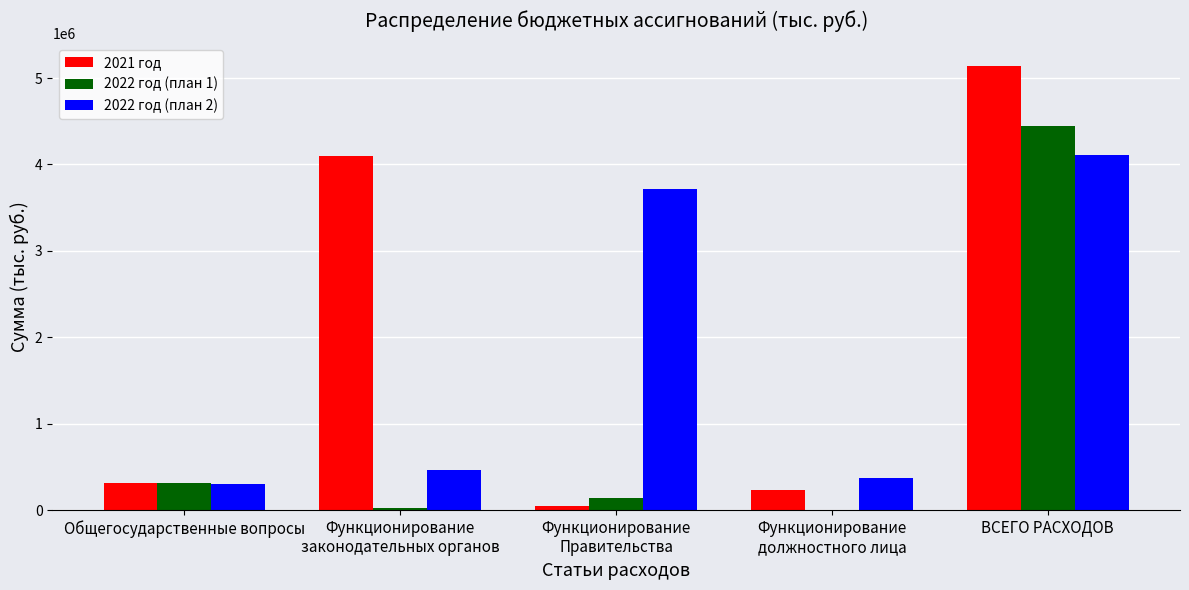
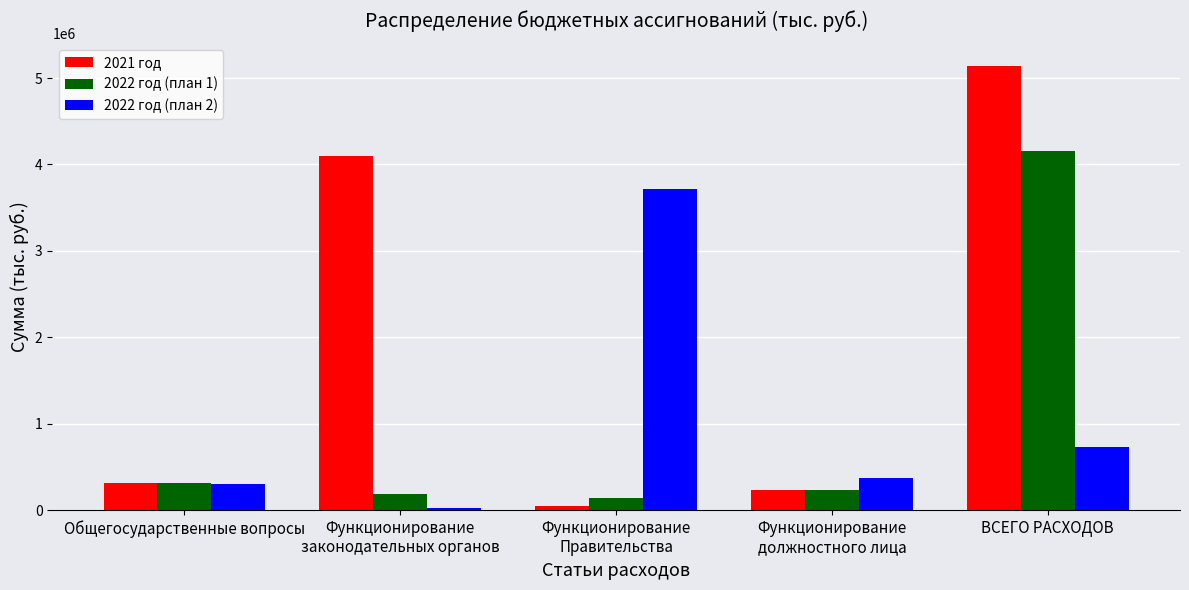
  {
    "2021 год": {
      "Общегосударственные вопросы": 300000,
      "Функционирование законодательных органов": 4100000,
      "Функционирование Правительства": 0,
      "Функционирование должностного лица": 200000,
      "ВСЕГО РАСХОДОВ": 5100000
    },
    "2022 год (план 1)": {
      "Общегосударственные вопросы": 300000,
-     "Функционирование законодательных органов": 0,
+     "Функционирование законодательных органов": 200000,
      "Функционирование Правительства": 100000,
-     "Функционирование должностного лица": 0,
-     "ВСЕГО РАСХОДОВ": 4400000
+     "Функционирование должностного лица": 200000,
+     "ВСЕГО РАСХОДОВ": 4200000
    },
    "2022 год (план 2)": {
      "Общегосударственные вопросы": 300000,
-     "Функционирование законодательных органов": 500000,
+     "Функционирование законодательных органов": 0,
      "Функционирование Правительства": 3700000,
      "Функционирование должностного лица": 400000,
-     "ВСЕГО РАСХОДОВ": 4100000
+     "ВСЕГО РАСХОДОВ": 700000
    }
  }
